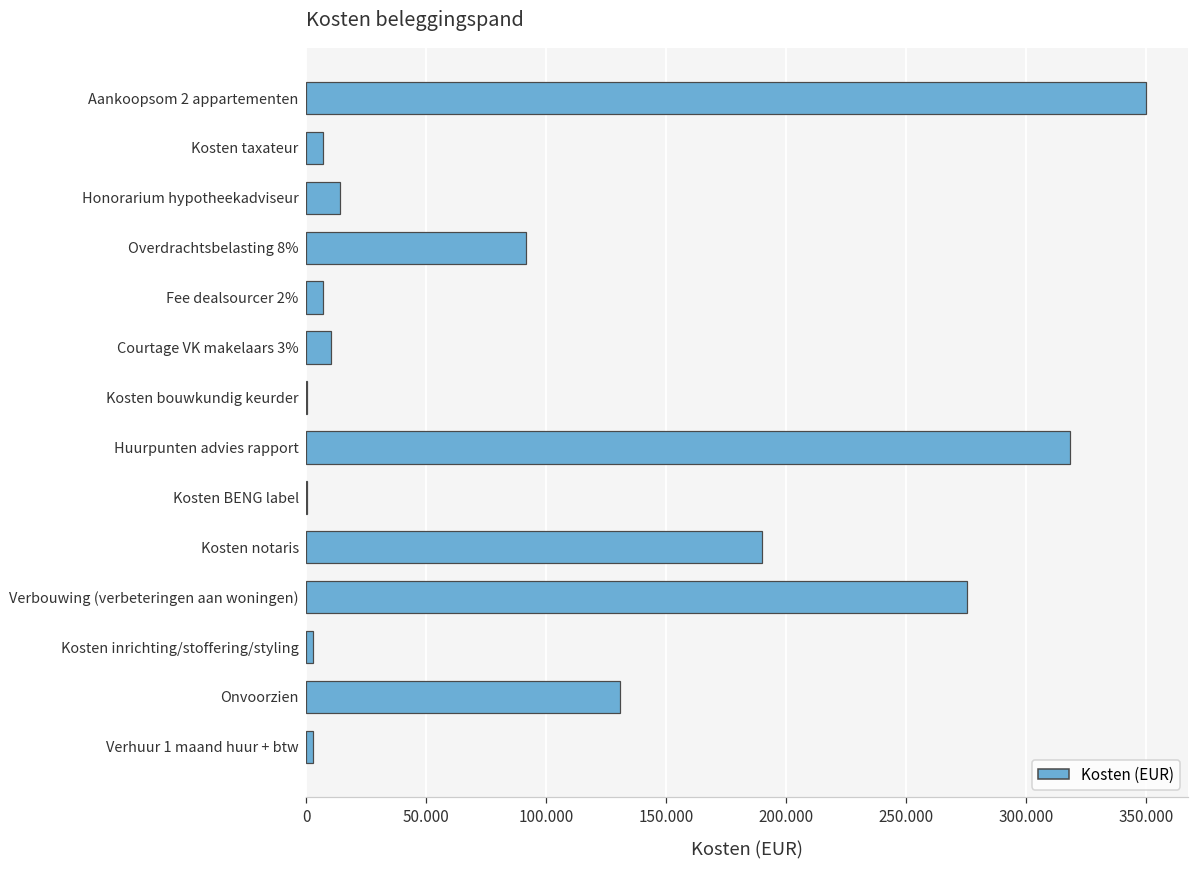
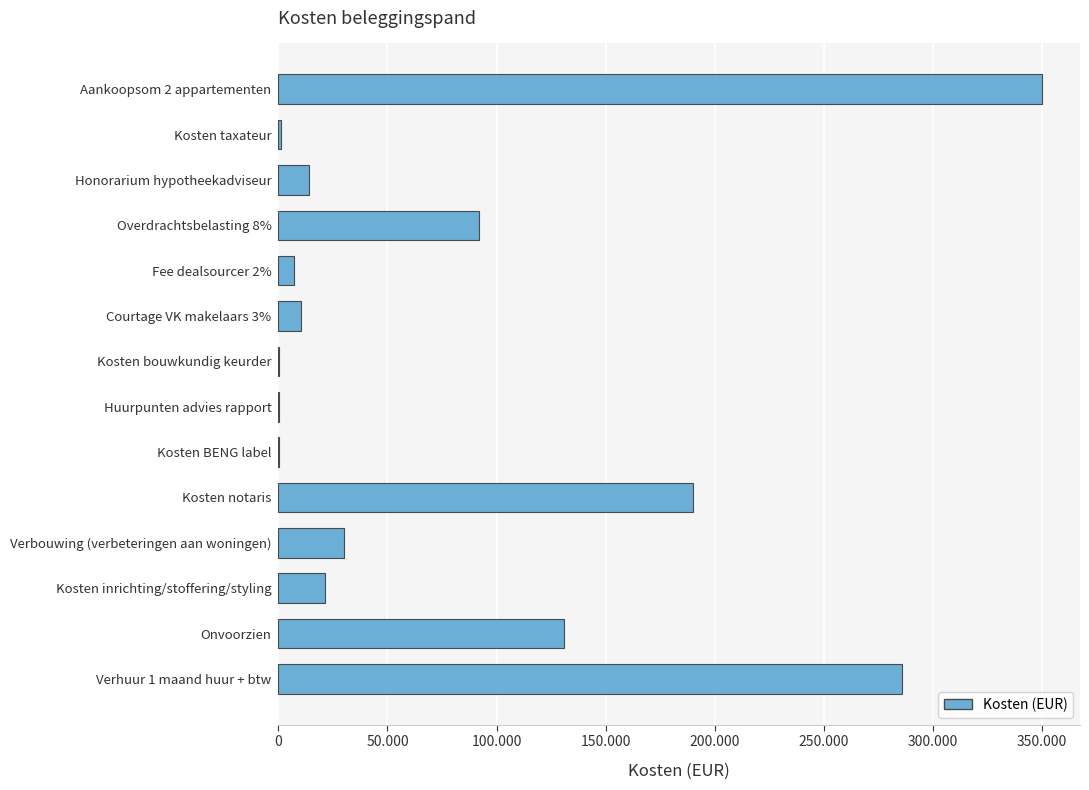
  {
    "Aankoopsom 2 appartementen": 350,
-   "Kosten taxateur": 7,
+   "Kosten taxateur": 1,
    "Honorarium hypotheekadviseur": 14,
    "Overdrachtsbelasting 8%": 92,
    "Fee dealsourcer 2%": 7,
    "Courtage VK makelaars 3%": 11,
-   "Huurpunten advies rapport": 318,
+   "Huurpunten advies rapport": 0,
    "Kosten notaris": 190,
-   "Verbouwing (verbeteringen aan woningen)": 275,
-   "Kosten inrichting/stoffering/styling": 3,
+   "Verbouwing (verbeteringen aan woningen)": 30,
+   "Kosten inrichting/stoffering/styling": 21,
    "Onvoorzien": 131,
-   "Verhuur 1 maand huur + btw": 3
+   "Verhuur 1 maand huur + btw": 286
  }
